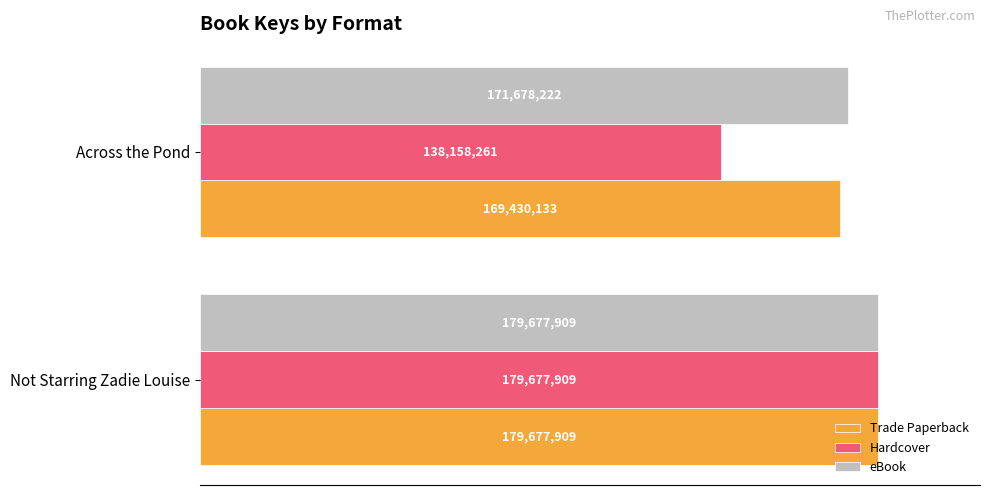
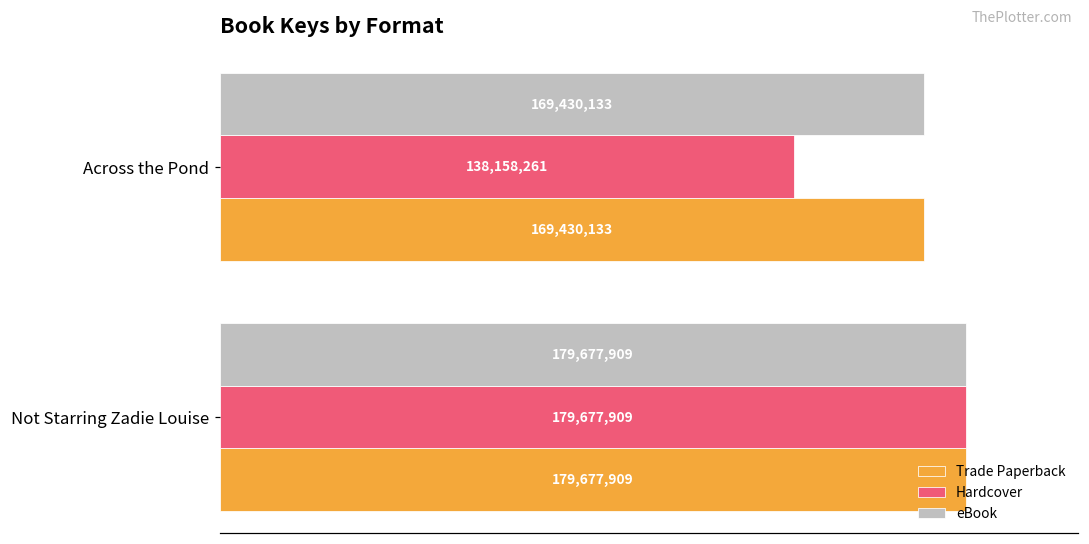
  {
    "Trade Paperback": {
      "Across the Pond": "169,430,133",
      "Not Starring Zadie Louise": "179,677,909"
    },
    "Hardcover": {
      "Across the Pond": "138,158,261",
      "Not Starring Zadie Louise": "179,677,909"
    },
    "eBook": {
-     "Across the Pond": "171,678,222",
+     "Across the Pond": "169,430,133",
      "Not Starring Zadie Louise": "179,677,909"
    }
  }
